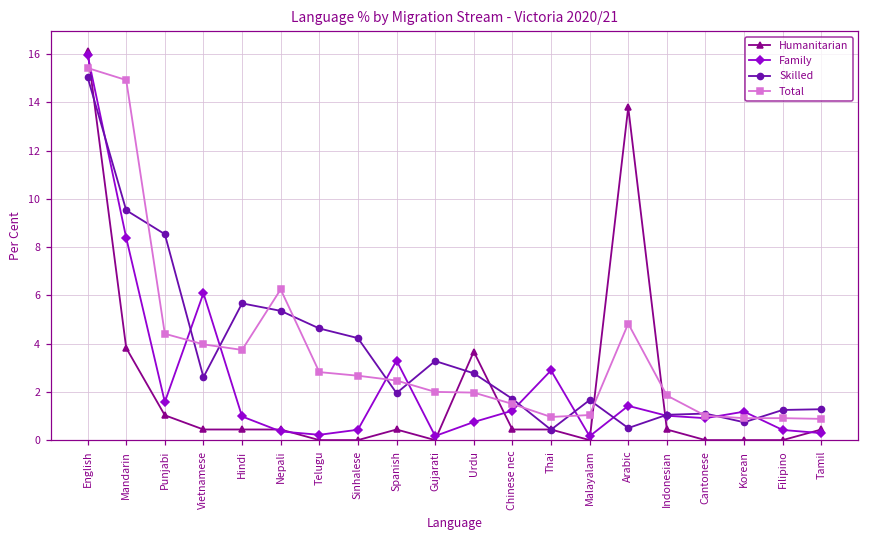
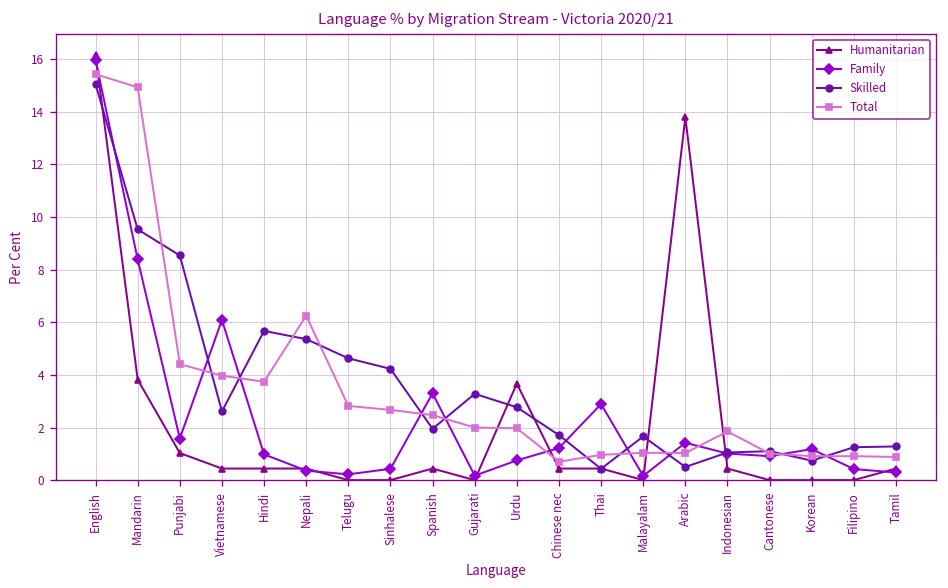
  {
    "Total": {
      "English": 15.4,
      "Mandarin": 14.9,
      "Punjabi": 4.4,
      "Vietnamese": 4.0,
      "Hindi": 3.7,
      "Nepali": 6.3,
      "Telugu": 2.8,
      "Sinhalese": 2.7,
      "Spanish": 2.5,
      "Gujarati": 2.0,
      "Urdu": 2.0,
-     "Chinese nec": 1.5,
+     "Chinese nec": 0.7,
      "Thai": 1.0,
      "Malayalam": 1.0,
-     "Arabic": 4.8,
+     "Arabic": 1.0,
      "Indonesian": 1.9,
      "Korean": 0.9,
      "Filipino": 0.9,
      "Tamil": 0.9
    }
  }
